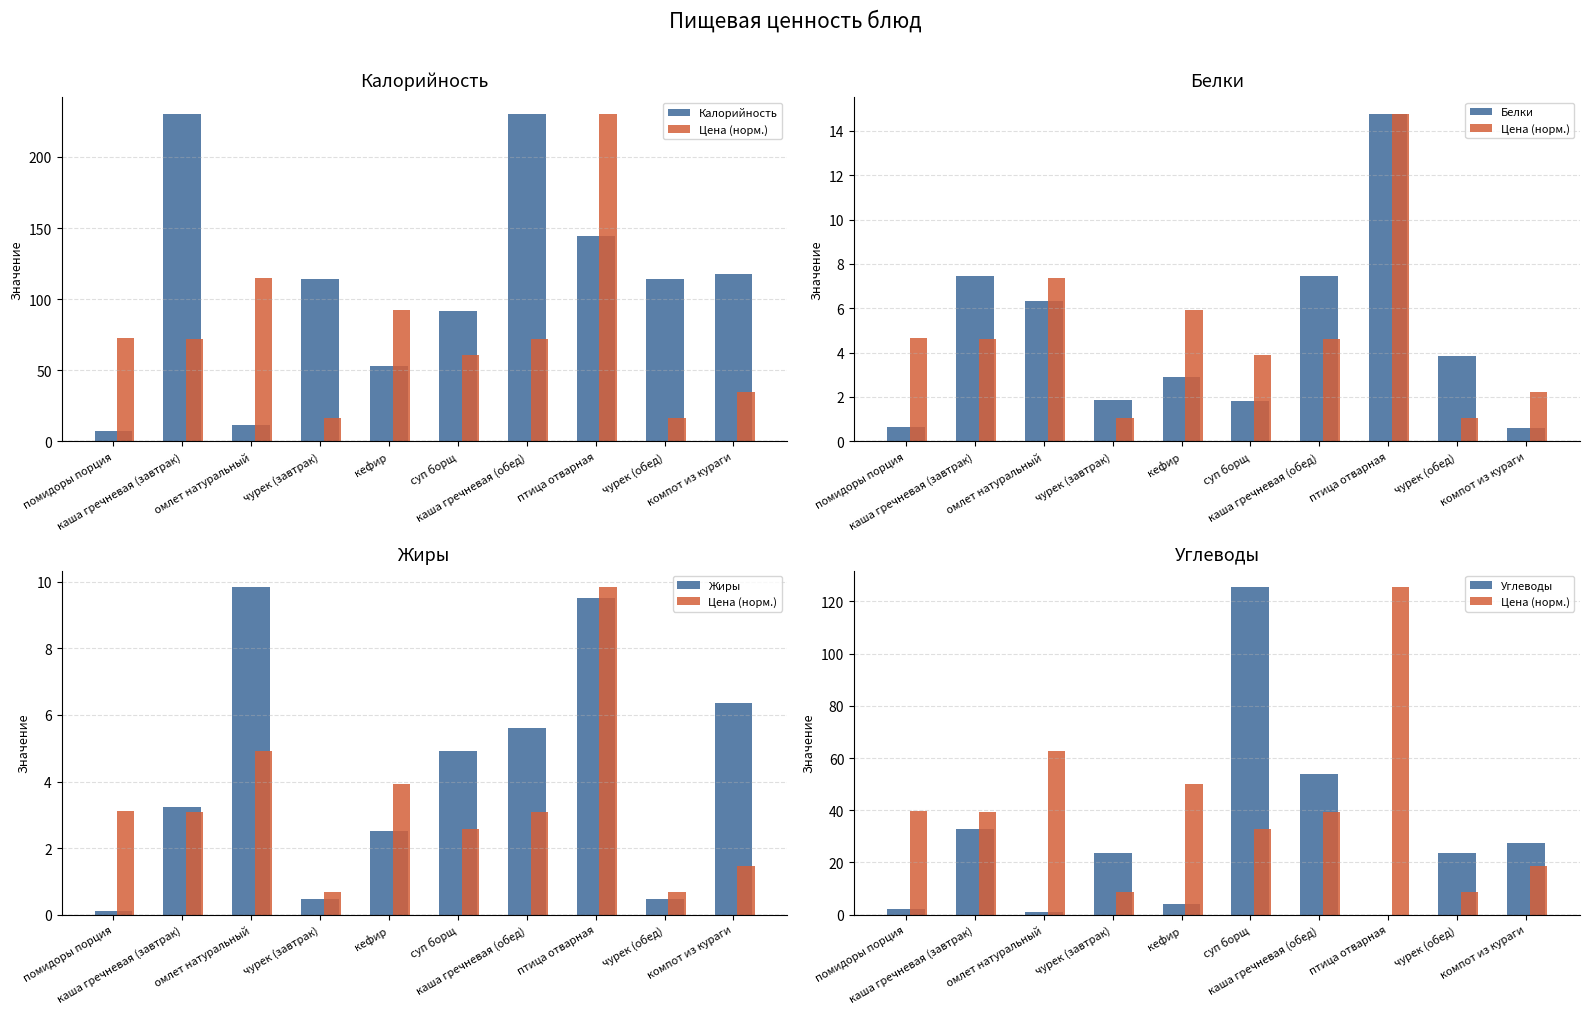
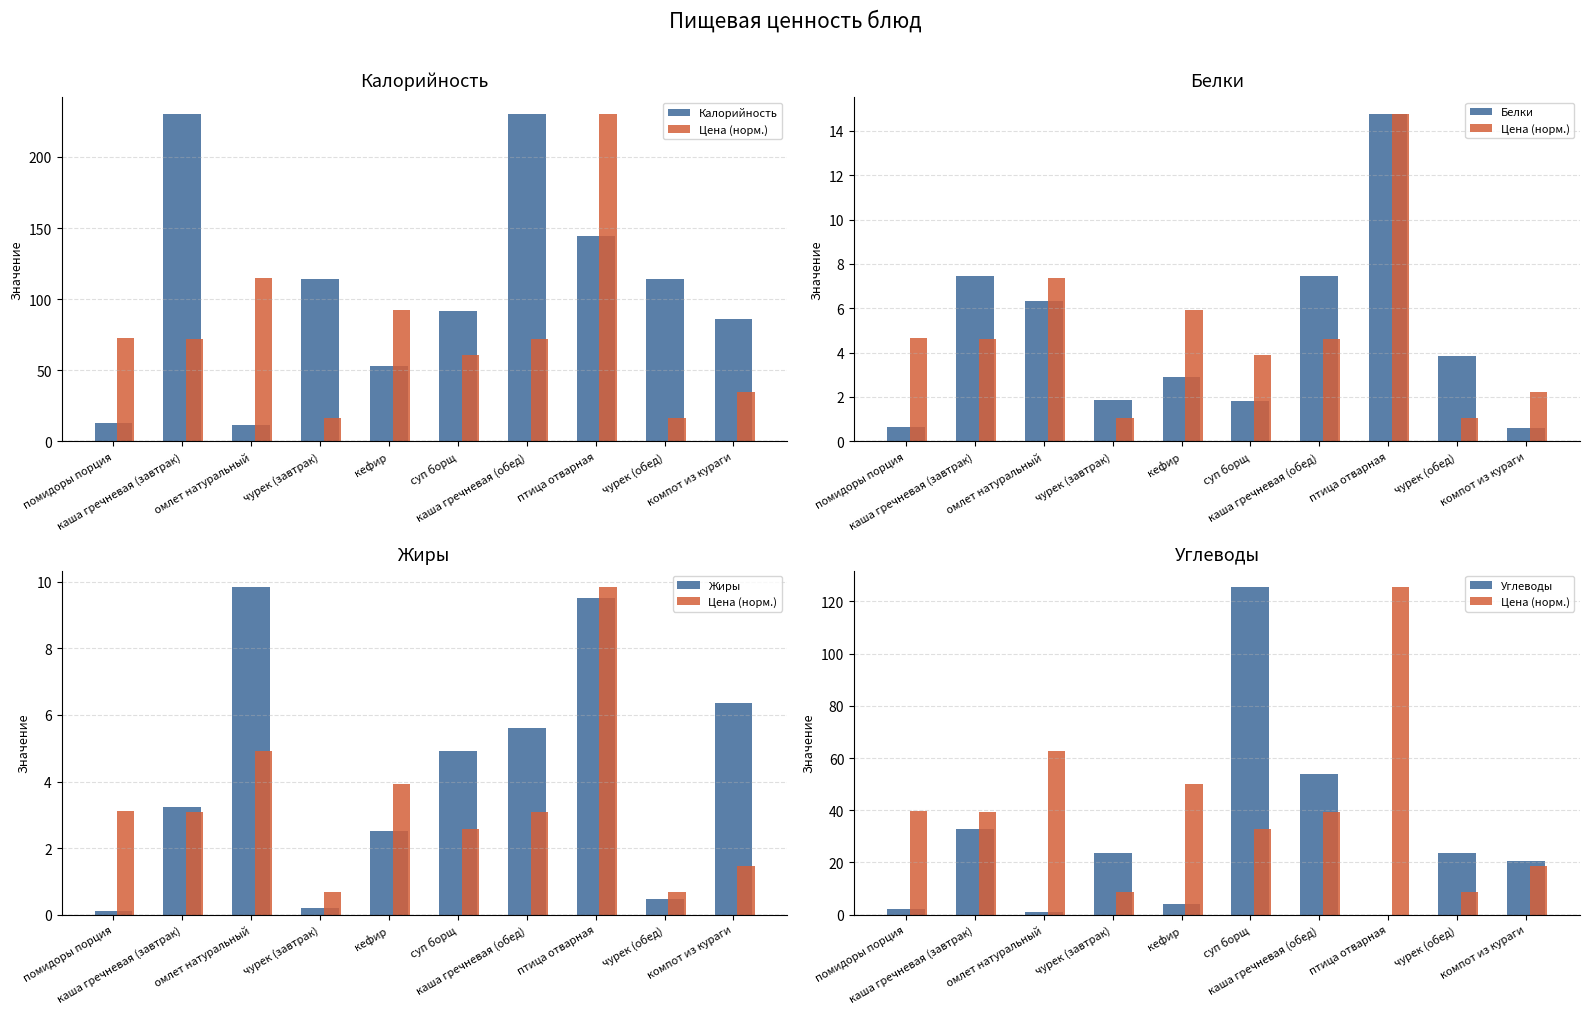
  {
    "Калорийность": {
-     "помидоры порция": 7,
+     "помидоры порция": 13,
      "каша гречневая (завтрак)": 230,
      "омлет натуральный": 12,
      "чурек (завтрак)": 114,
      "кефир": 53,
      "суп борщ": 92,
      "каша гречневая (обед)": 230,
      "птица отварная": 144,
      "чурек (обед)": 114,
-     "компот из кураги": 118
+     "компот из кураги": 86
    },
    "Белки": {
      "помидоры порция": 0.7,
      "каша гречневая (завтрак)": 7.5,
      "омлет натуральный": 6.3,
      "чурек (завтрак)": 1.9,
      "кефир": 2.9,
      "суп борщ": 1.8,
      "каша гречневая (обед)": 7.5,
      "птица отварная": 14.8,
      "чурек (обед)": 3.8,
      "компот из кураги": 0.6
    },
    "Жиры": {
      "помидоры порция": 0.1,
      "каша гречневая (завтрак)": 3.2,
      "омлет натуральный": 9.8,
-     "чурек (завтрак)": 0.5,
+     "чурек (завтрак)": 0.2,
      "кефир": 2.5,
      "суп борщ": 4.9,
      "каша гречневая (обед)": 5.6,
      "птица отварная": 9.5,
      "чурек (обед)": 0.5,
      "компот из кураги": 6.4
    },
    "Углеводы": {
      "помидоры порция": 2,
      "каша гречневая (завтрак)": 33,
      "омлет натуральный": 1,
      "чурек (завтрак)": 24,
      "кефир": 4,
      "суп борщ": 126,
      "каша гречневая (обед)": 54,
      "птица отварная": 0,
      "чурек (обед)": 24,
-     "компот из кураги": 27
+     "компот из кураги": 21
    }
  }
